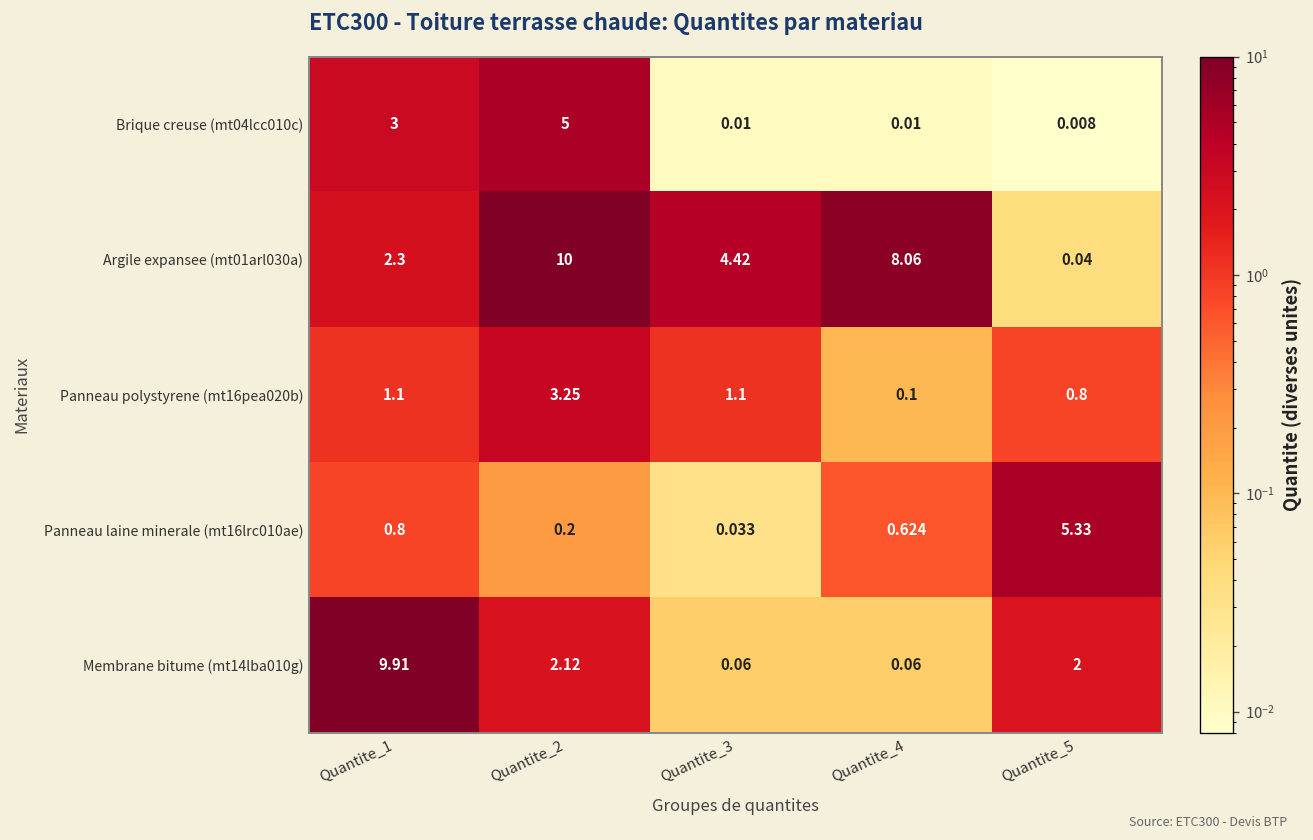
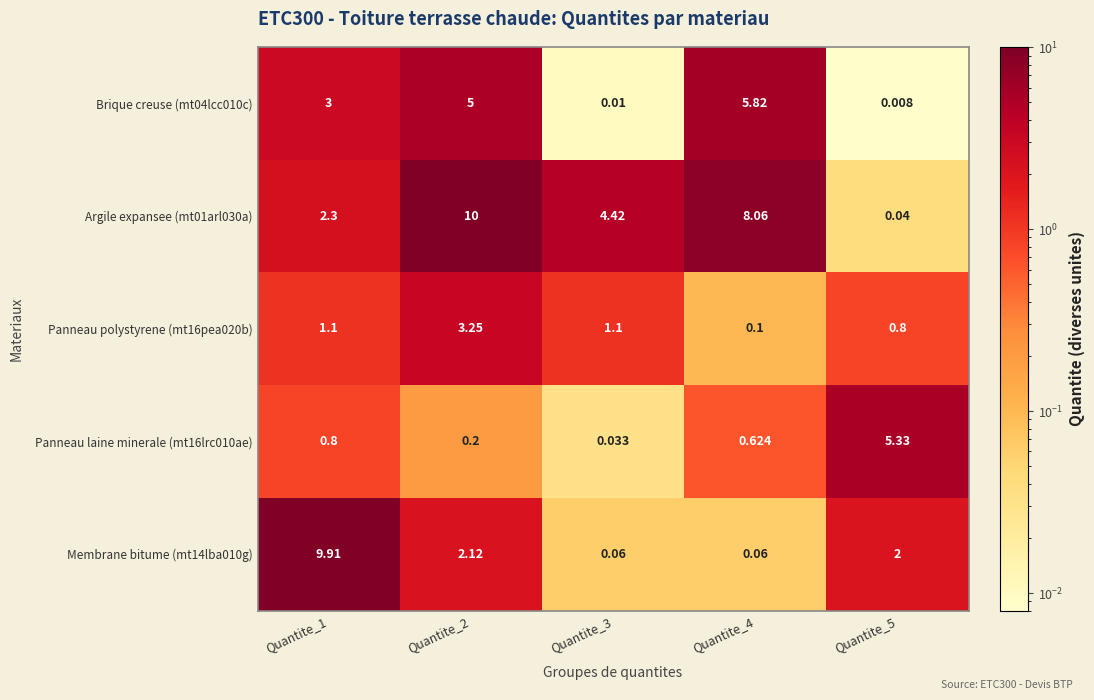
  {
    "Brique creuse (mt04lcc010c)": {
      "Quantite_1": 3,
      "Quantite_2": 5,
      "Quantite_3": 0.01,
-     "Quantite_4": 0.01,
+     "Quantite_4": 5.82,
      "Quantite_5": 0.008
    },
    "Argile expansee (mt01arl030a)": {
      "Quantite_1": 2.3,
      "Quantite_2": 10,
      "Quantite_3": 4.42,
      "Quantite_4": 8.06,
      "Quantite_5": 0.04
    },
    "Panneau polystyrene (mt16pea020b)": {
      "Quantite_1": 1.1,
      "Quantite_2": 3.25,
      "Quantite_3": 1.1,
      "Quantite_4": 0.1,
      "Quantite_5": 0.8
    },
    "Panneau laine minerale (mt16lrc010ae)": {
      "Quantite_1": 0.8,
      "Quantite_2": 0.2,
      "Quantite_3": 0.033,
      "Quantite_4": 0.624,
      "Quantite_5": 5.33
    },
    "Membrane bitume (mt14lba010g)": {
      "Quantite_1": 9.91,
      "Quantite_2": 2.12,
      "Quantite_3": 0.06,
      "Quantite_4": 0.06,
      "Quantite_5": 2
    }
  }
